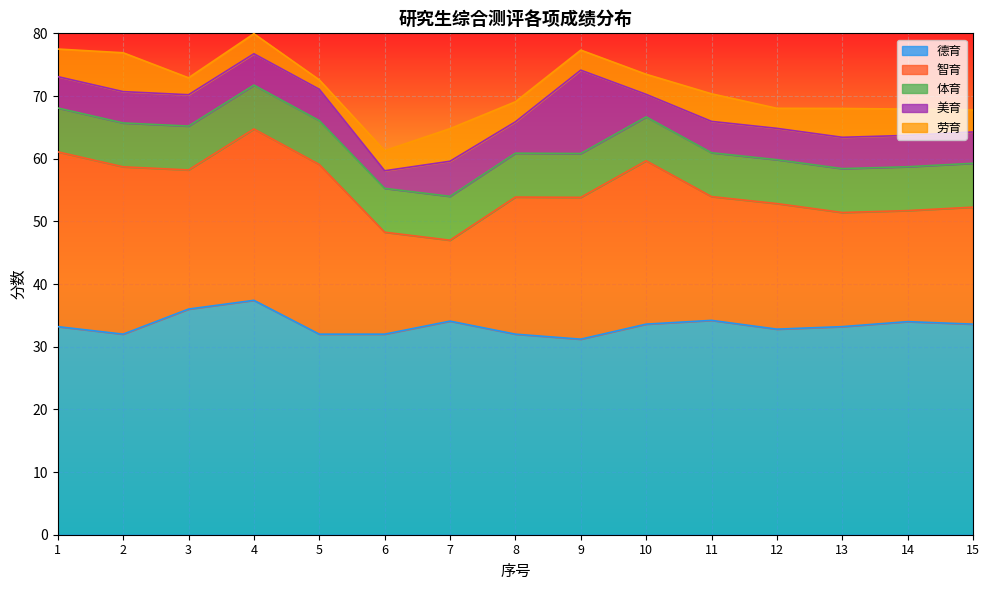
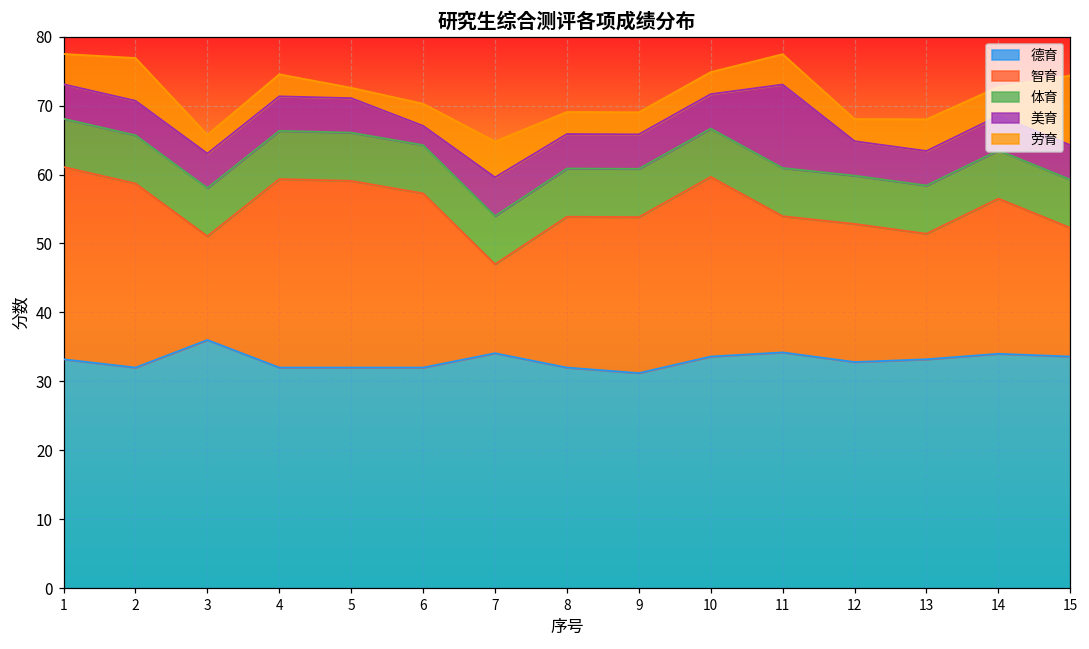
  {
    "德育": {
      "1": 33,
      "2": 32,
      "3": 36,
-     "4": 37,
+     "4": 32,
      "5": 32,
      "6": 32,
      "7": 34,
      "8": 32,
      "9": 31,
      "10": 34,
      "11": 34,
      "12": 33,
      "13": 33,
      "14": 34,
      "15": 34
    },
    "智育": {
      "1": 28,
      "2": 27,
-     "3": 22,
+     "3": 15,
      "4": 27,
      "5": 27,
-     "6": 16,
+     "6": 25,
      "7": 13,
      "8": 22,
      "9": 23,
      "10": 26,
      "11": 20,
      "12": 20,
      "13": 18,
-     "14": 18,
+     "14": 23,
      "15": 19
    },
    "体育": {
      "1": 7,
      "2": 7,
      "3": 7,
      "4": 7,
      "5": 7,
      "6": 7,
      "7": 7,
      "8": 7,
      "9": 7,
      "10": 7,
      "11": 7,
      "12": 7,
      "13": 7,
      "15": 7
    },
    "美育": {
      "1": 5,
      "2": 5,
      "3": 5,
      "4": 5,
      "5": 5,
      "6": 3,
      "7": 6,
      "8": 5,
-     "9": 13,
-     "10": 4,
-     "11": 5,
+     "9": 5,
+     "10": 5,
+     "11": 12,
      "12": 5,
      "13": 5,
      "15": 5
    },
    "劳育": {
      "1": 4,
      "2": 6,
      "3": 3,
      "4": 3,
      "5": 2,
      "6": 3,
      "7": 5,
      "8": 3,
      "9": 3,
      "10": 3,
      "11": 4,
      "12": 3,
      "13": 5,
-     "15": 4
+     "15": 10
    }
  }
